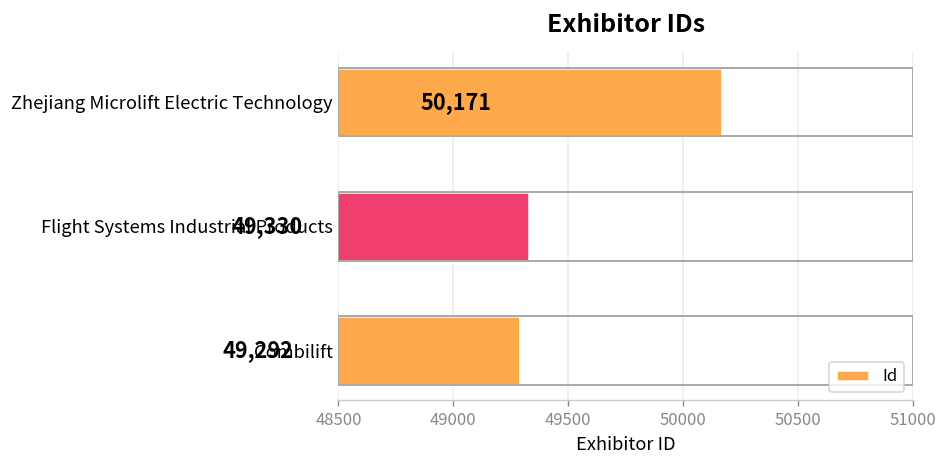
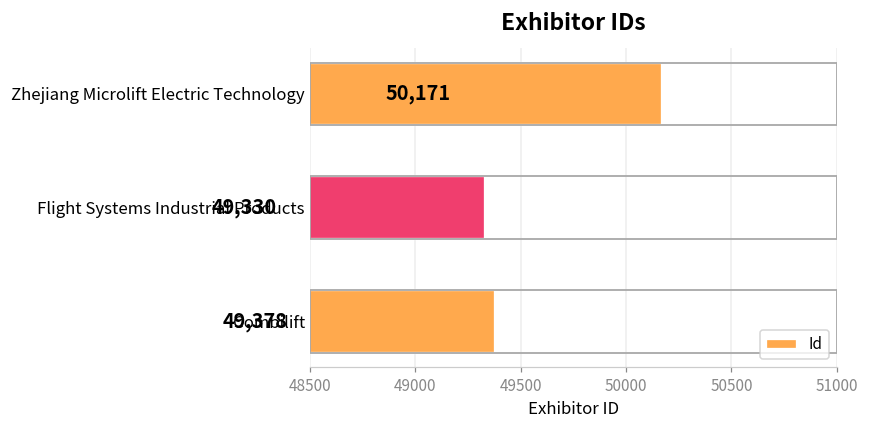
  {
    "Zhejiang Microlift Electric Technology": "50,171",
    "Flight Systems Industrial Products": "49,330",
-   "Combilift": "49,292"
+   "Combilift": "49,378"
  }
